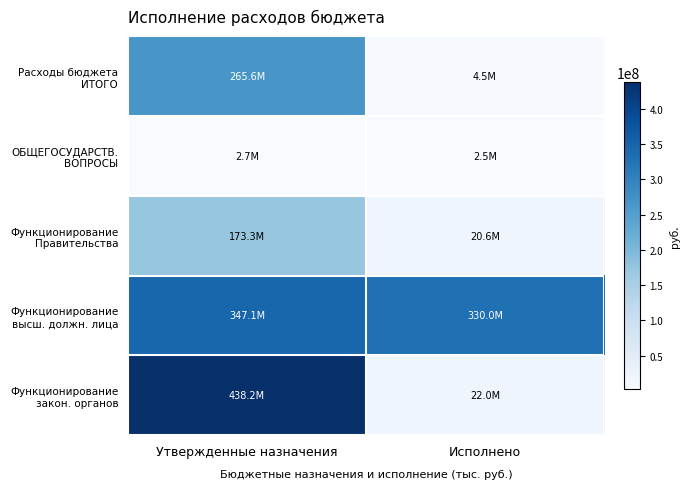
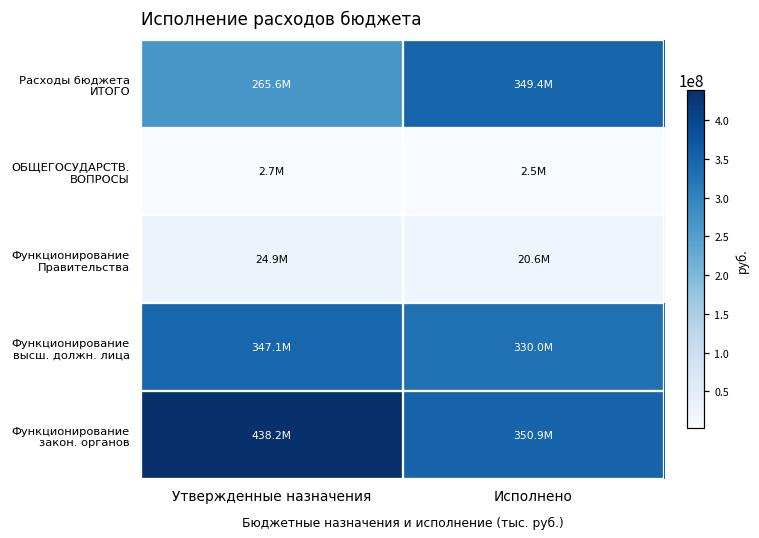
  {
    "Расходы бюджета ИТОГО": {
      "Утвержденные назначения": "265.6M",
-     "Исполнено": "4.5M"
+     "Исполнено": "349.4M"
    },
    "ОБЩЕГОСУДАРСТВ. ВОПРОСЫ": {
      "Утвержденные назначения": "2.7M",
      "Исполнено": "2.5M"
    },
    "Функционирование Правительства": {
-     "Утвержденные назначения": "173.3M",
+     "Утвержденные назначения": "24.9M",
      "Исполнено": "20.6M"
    },
    "Функционирование высш. должн. лица": {
      "Утвержденные назначения": "347.1M",
      "Исполнено": "330.0M"
    },
    "Функционирование закон. органов": {
      "Утвержденные назначения": "438.2M",
-     "Исполнено": "22.0M"
+     "Исполнено": "350.9M"
    }
  }
